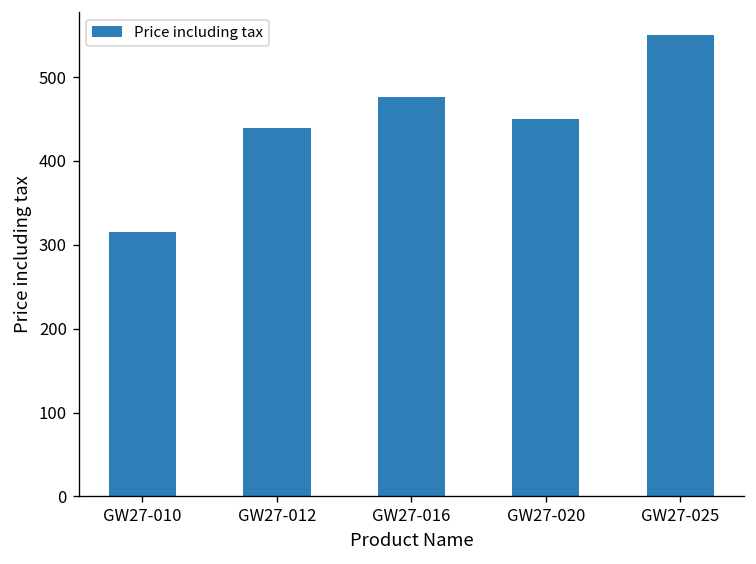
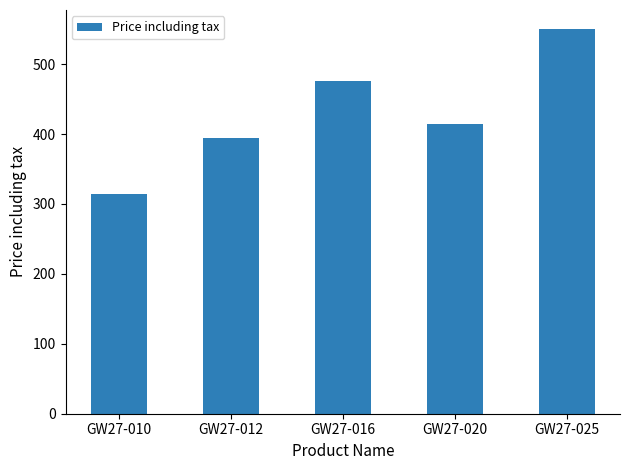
  {
    "GW27-010": 320,
-   "GW27-012": 440,
+   "GW27-012": 400,
    "GW27-016": 480,
-   "GW27-020": 450,
+   "GW27-020": 420,
    "GW27-025": 550
  }
